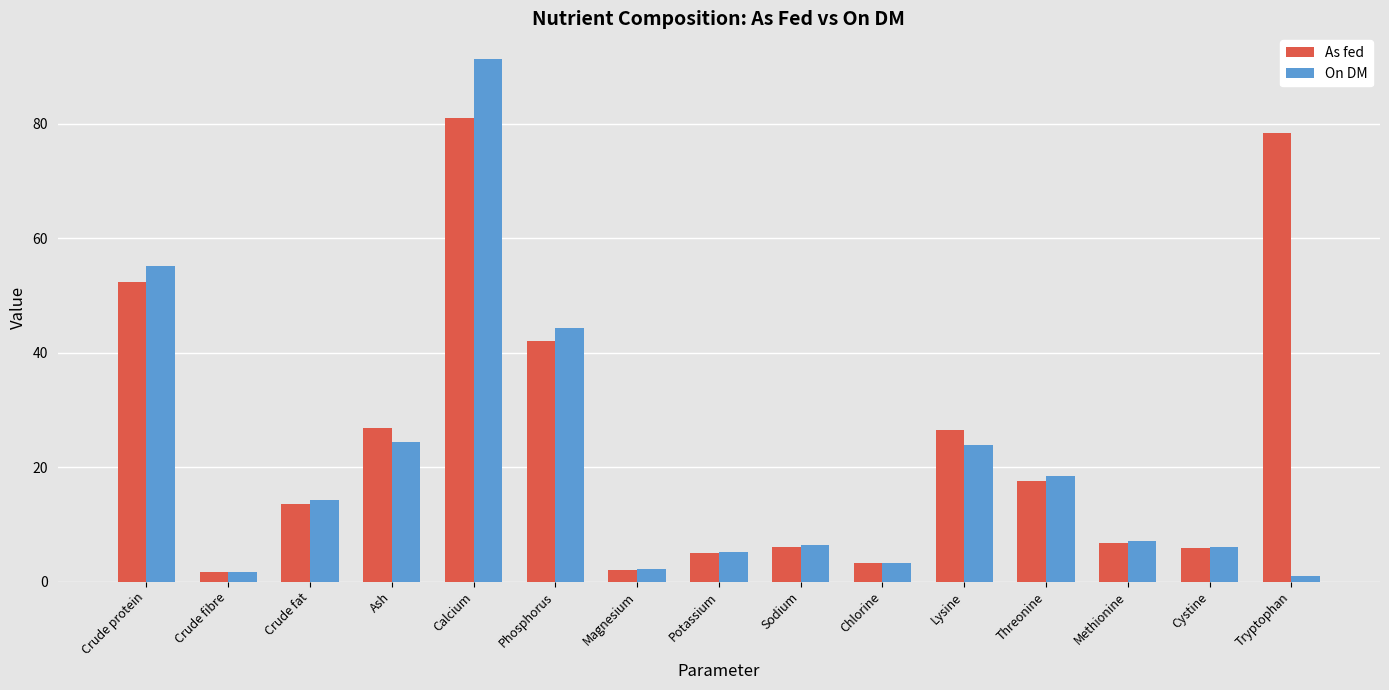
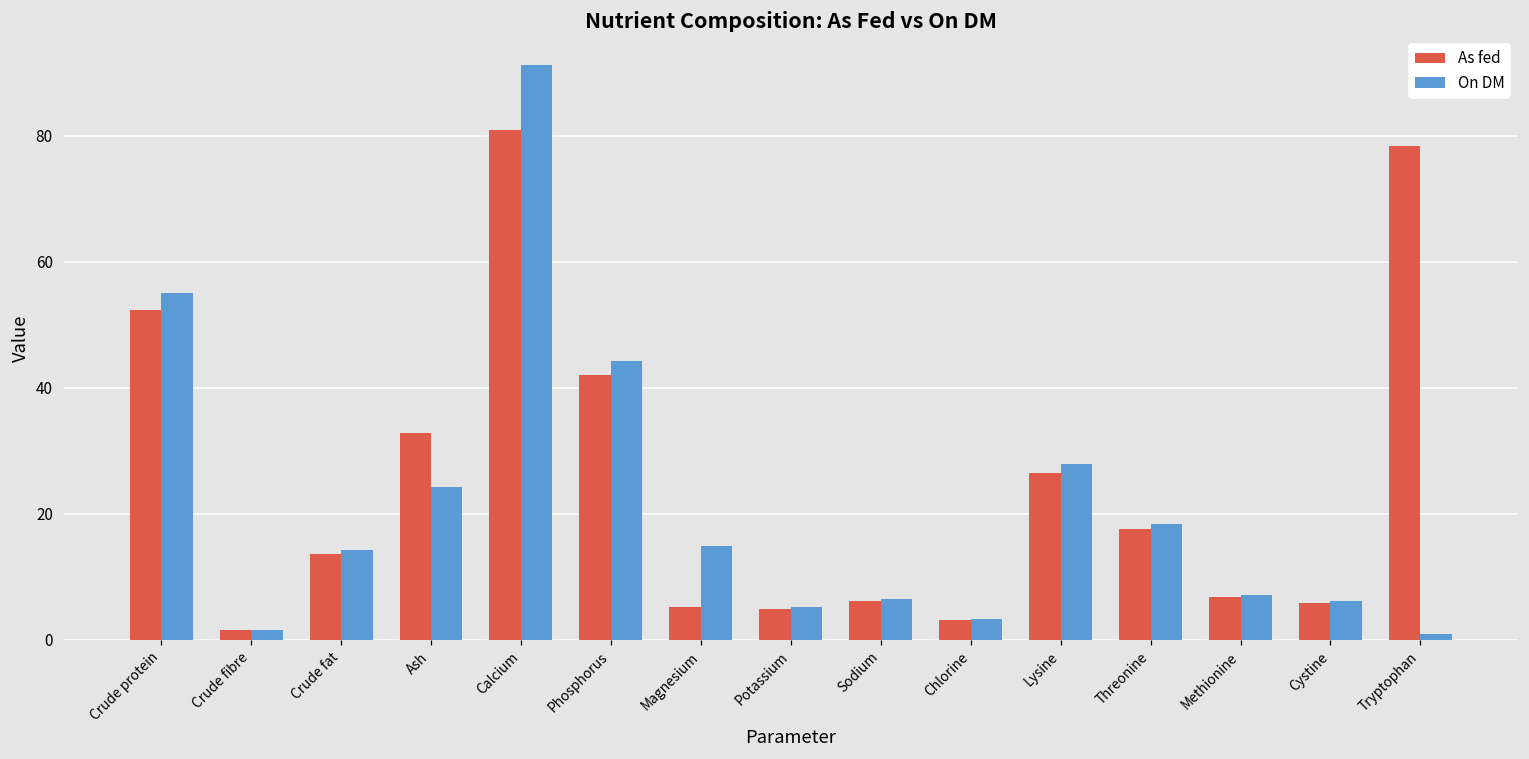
  {
    "As fed": {
      "Crude protein": 52,
      "Crude fibre": 2,
      "Crude fat": 14,
-     "Ash": 27,
+     "Ash": 33,
      "Calcium": 81,
      "Phosphorus": 42,
-     "Magnesium": 2,
+     "Magnesium": 5,
      "Potassium": 5,
      "Sodium": 6,
      "Chlorine": 3,
      "Lysine": 27,
      "Threonine": 18,
      "Methionine": 7,
      "Cystine": 6,
      "Tryptophan": 78
    },
    "On DM": {
      "Crude protein": 55,
      "Crude fibre": 2,
      "Crude fat": 14,
      "Ash": 24,
      "Calcium": 91,
      "Phosphorus": 44,
-     "Magnesium": 2,
+     "Magnesium": 15,
      "Potassium": 5,
      "Sodium": 6,
      "Chlorine": 3,
-     "Lysine": 24,
+     "Lysine": 28,
      "Threonine": 18,
      "Methionine": 7,
      "Cystine": 6,
      "Tryptophan": 1
    }
  }
